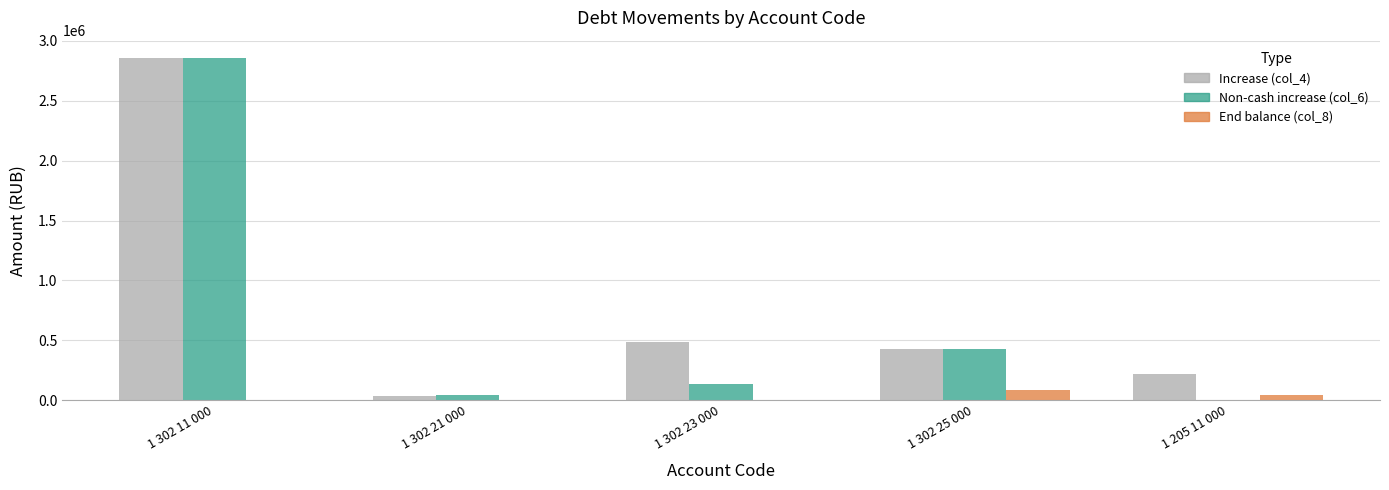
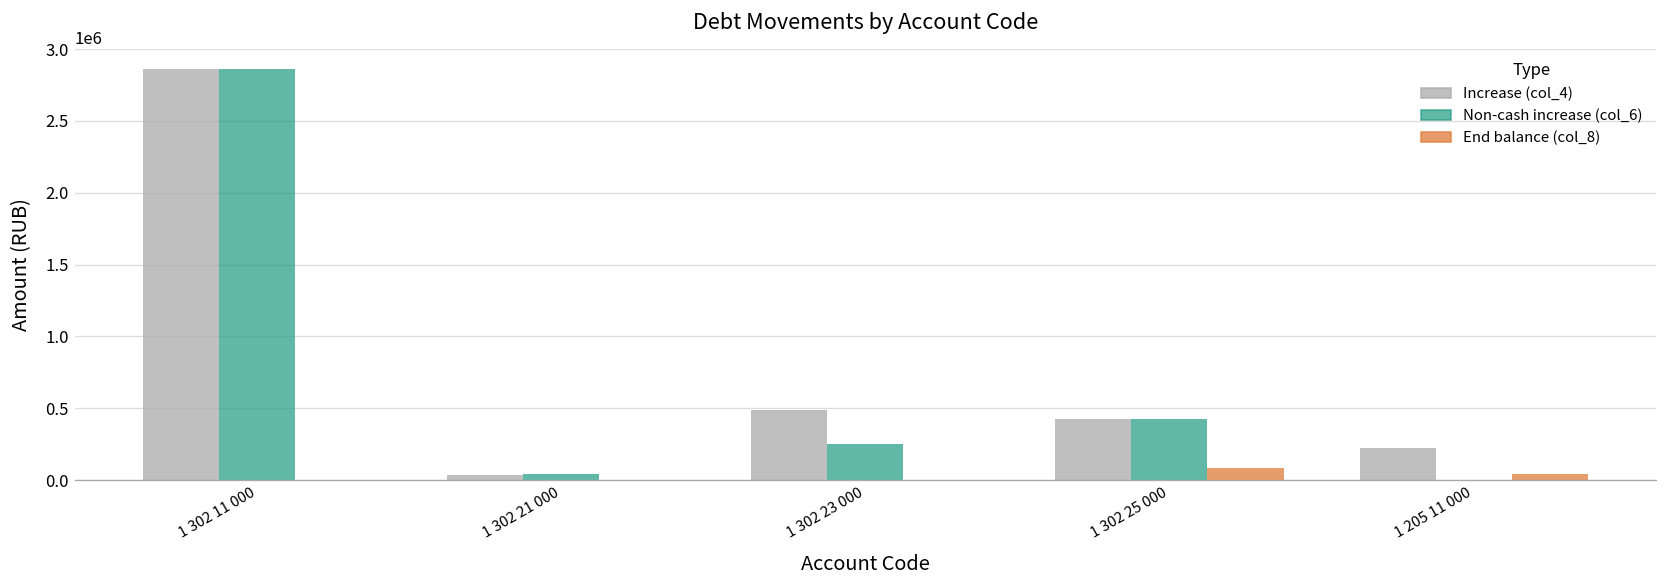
  {
    "Increase (col_4)": {
      "1 302 11 000": 2860000,
      "1 302 21 000": 40000,
      "1 302 23 000": 490000,
      "1 302 25 000": 430000,
      "1 205 11 000": 220000
    },
    "Non-cash increase (col_6)": {
      "1 302 11 000": 2860000,
      "1 302 21 000": 40000,
-     "1 302 23 000": 140000,
+     "1 302 23 000": 250000,
      "1 302 25 000": 430000,
      "1 205 11 000": 0
    },
    "End balance (col_8)": {
      "1 302 11 000": 0,
      "1 302 21 000": 0,
      "1 302 23 000": 0,
      "1 302 25 000": 80000,
      "1 205 11 000": 40000
    }
  }
